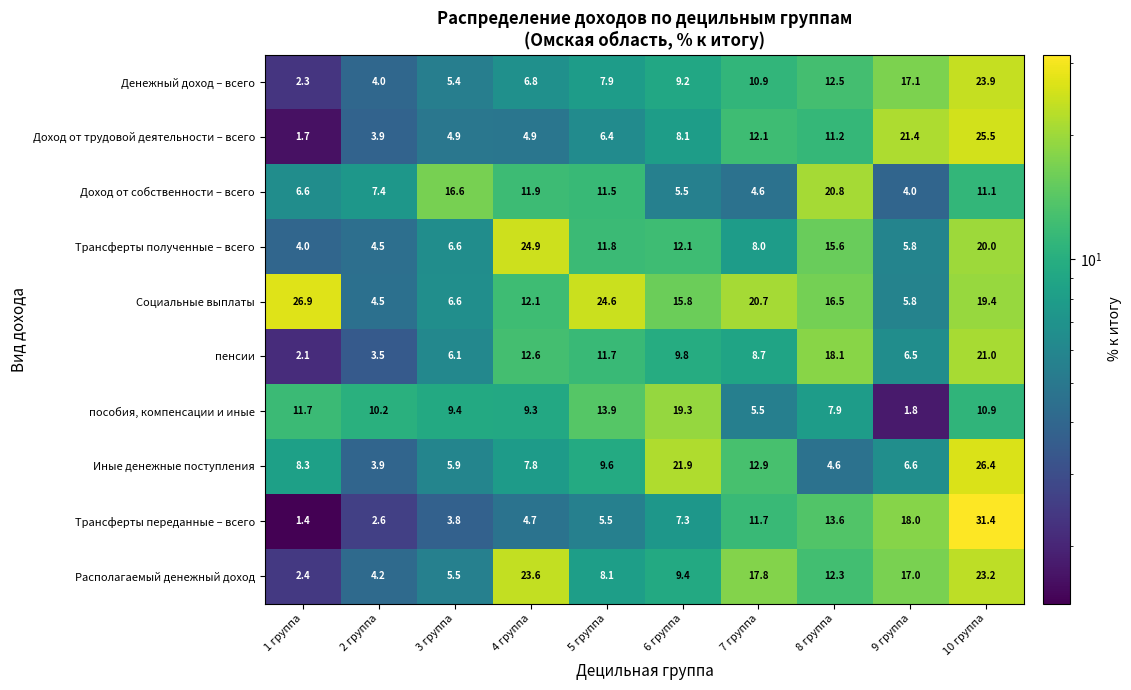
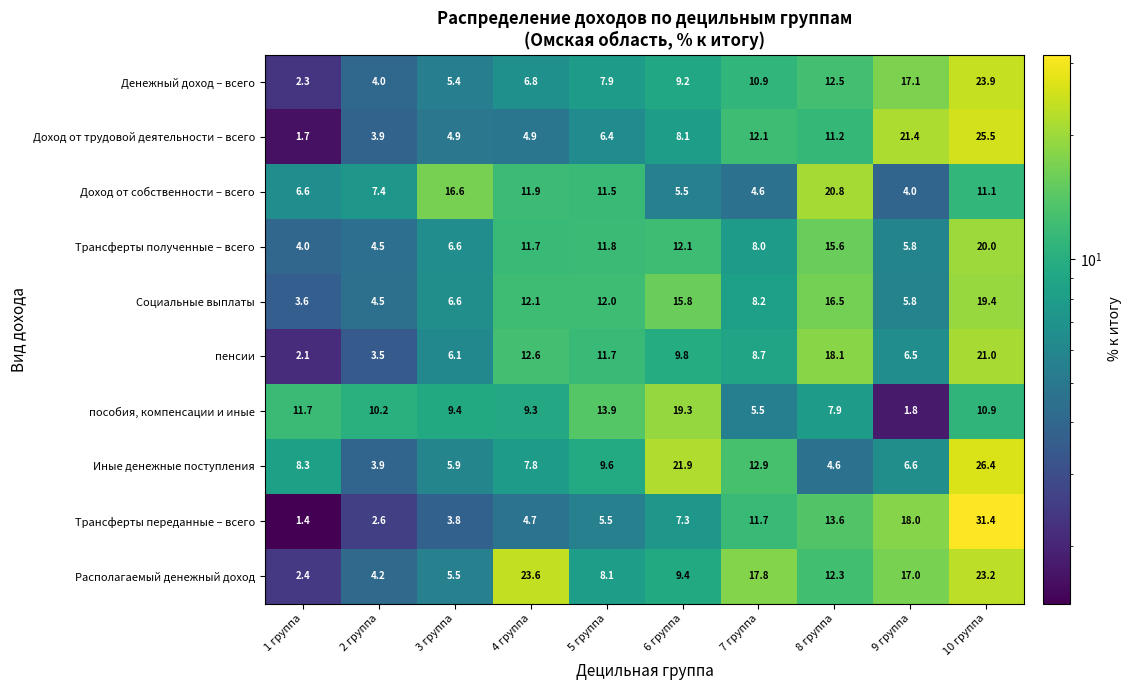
  {
    "Денежный доход – всего": {
      "1 группа": 2.3,
      "2 группа": 4.0,
      "3 группа": 5.4,
      "4 группа": 6.8,
      "5 группа": 7.9,
      "6 группа": 9.2,
      "7 группа": 10.9,
      "8 группа": 12.5,
      "9 группа": 17.1,
      "10 группа": 23.9
    },
    "Доход от трудовой деятельности – всего": {
      "1 группа": 1.7,
      "2 группа": 3.9,
      "3 группа": 4.9,
      "4 группа": 4.9,
      "5 группа": 6.4,
      "6 группа": 8.1,
      "7 группа": 12.1,
      "8 группа": 11.2,
      "9 группа": 21.4,
      "10 группа": 25.5
    },
    "Доход от собственности – всего": {
      "1 группа": 6.6,
      "2 группа": 7.4,
      "3 группа": 16.6,
      "4 группа": 11.9,
      "5 группа": 11.5,
      "6 группа": 5.5,
      "7 группа": 4.6,
      "8 группа": 20.8,
      "9 группа": 4.0,
      "10 группа": 11.1
    },
    "Трансферты полученные – всего": {
      "1 группа": 4.0,
      "2 группа": 4.5,
      "3 группа": 6.6,
-     "4 группа": 24.9,
+     "4 группа": 11.7,
      "5 группа": 11.8,
      "6 группа": 12.1,
      "7 группа": 8.0,
      "8 группа": 15.6,
      "9 группа": 5.8,
      "10 группа": 20.0
    },
    "Социальные выплаты": {
-     "1 группа": 26.9,
+     "1 группа": 3.6,
      "2 группа": 4.5,
      "3 группа": 6.6,
      "4 группа": 12.1,
-     "5 группа": 24.6,
+     "5 группа": 12.0,
      "6 группа": 15.8,
-     "7 группа": 20.7,
+     "7 группа": 8.2,
      "8 группа": 16.5,
      "9 группа": 5.8,
      "10 группа": 19.4
    },
    "пенсии": {
      "1 группа": 2.1,
      "2 группа": 3.5,
      "3 группа": 6.1,
      "4 группа": 12.6,
      "5 группа": 11.7,
      "6 группа": 9.8,
      "7 группа": 8.7,
      "8 группа": 18.1,
      "9 группа": 6.5,
      "10 группа": 21.0
    },
    "пособия, компенсации и иные": {
      "1 группа": 11.7,
      "2 группа": 10.2,
      "3 группа": 9.4,
      "4 группа": 9.3,
      "5 группа": 13.9,
      "6 группа": 19.3,
      "7 группа": 5.5,
      "8 группа": 7.9,
      "9 группа": 1.8,
      "10 группа": 10.9
    },
    "Иные денежные поступления": {
      "1 группа": 8.3,
      "2 группа": 3.9,
      "3 группа": 5.9,
      "4 группа": 7.8,
      "5 группа": 9.6,
      "6 группа": 21.9,
      "7 группа": 12.9,
      "8 группа": 4.6,
      "9 группа": 6.6,
      "10 группа": 26.4
    },
    "Трансферты переданные – всего": {
      "1 группа": 1.4,
      "2 группа": 2.6,
      "3 группа": 3.8,
      "4 группа": 4.7,
      "5 группа": 5.5,
      "6 группа": 7.3,
      "7 группа": 11.7,
      "8 группа": 13.6,
      "9 группа": 18.0,
      "10 группа": 31.4
    },
    "Располагаемый денежный доход": {
      "1 группа": 2.4,
      "2 группа": 4.2,
      "3 группа": 5.5,
      "4 группа": 23.6,
      "5 группа": 8.1,
      "6 группа": 9.4,
      "7 группа": 17.8,
      "8 группа": 12.3,
      "9 группа": 17.0,
      "10 группа": 23.2
    }
  }
